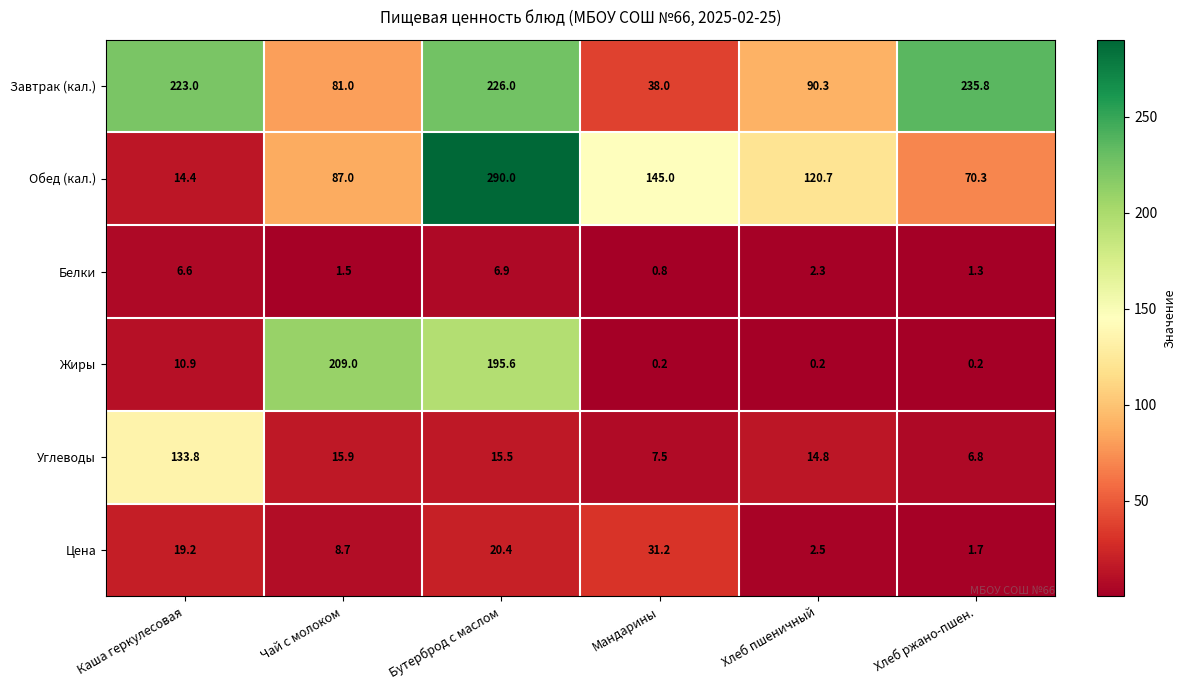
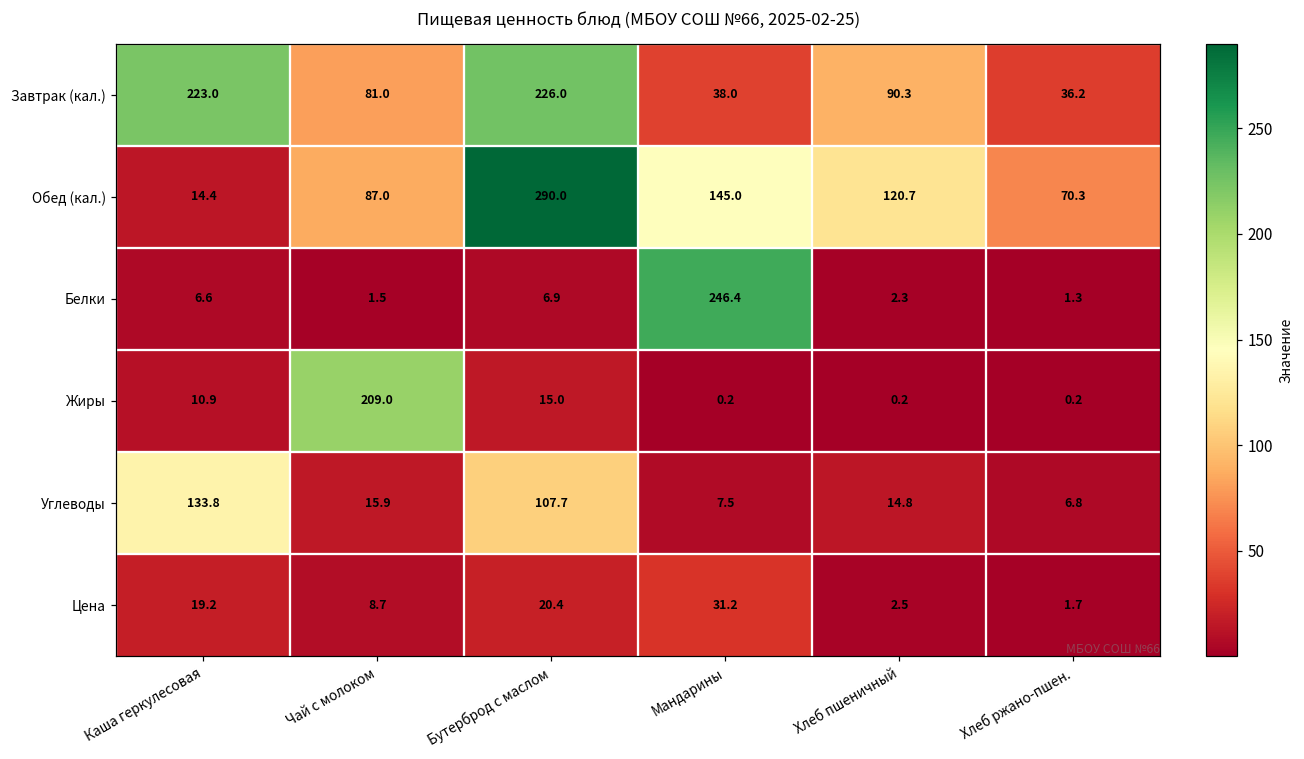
  {
    "Завтрак (кал.)": {
      "Каша геркулесовая": 223.0,
      "Чай с молоком": 81.0,
      "Бутерброд с маслом": 226.0,
      "Мандарины": 38.0,
      "Хлеб пшеничный": 90.3,
-     "Хлеб ржано-пшен.": 235.8
+     "Хлеб ржано-пшен.": 36.2
    },
    "Обед (кал.)": {
      "Каша геркулесовая": 14.4,
      "Чай с молоком": 87.0,
      "Бутерброд с маслом": 290.0,
      "Мандарины": 145.0,
      "Хлеб пшеничный": 120.7,
      "Хлеб ржано-пшен.": 70.3
    },
    "Белки": {
      "Каша геркулесовая": 6.6,
      "Чай с молоком": 1.5,
      "Бутерброд с маслом": 6.9,
-     "Мандарины": 0.8,
+     "Мандарины": 246.4,
      "Хлеб пшеничный": 2.3,
      "Хлеб ржано-пшен.": 1.3
    },
    "Жиры": {
      "Каша геркулесовая": 10.9,
      "Чай с молоком": 209.0,
-     "Бутерброд с маслом": 195.6,
+     "Бутерброд с маслом": 15.0,
      "Мандарины": 0.2,
      "Хлеб пшеничный": 0.2,
      "Хлеб ржано-пшен.": 0.2
    },
    "Углеводы": {
      "Каша геркулесовая": 133.8,
      "Чай с молоком": 15.9,
-     "Бутерброд с маслом": 15.5,
+     "Бутерброд с маслом": 107.7,
      "Мандарины": 7.5,
      "Хлеб пшеничный": 14.8,
      "Хлеб ржано-пшен.": 6.8
    },
    "Цена": {
      "Каша геркулесовая": 19.2,
      "Чай с молоком": 8.7,
      "Бутерброд с маслом": 20.4,
      "Мандарины": 31.2,
      "Хлеб пшеничный": 2.5
    }
  }
